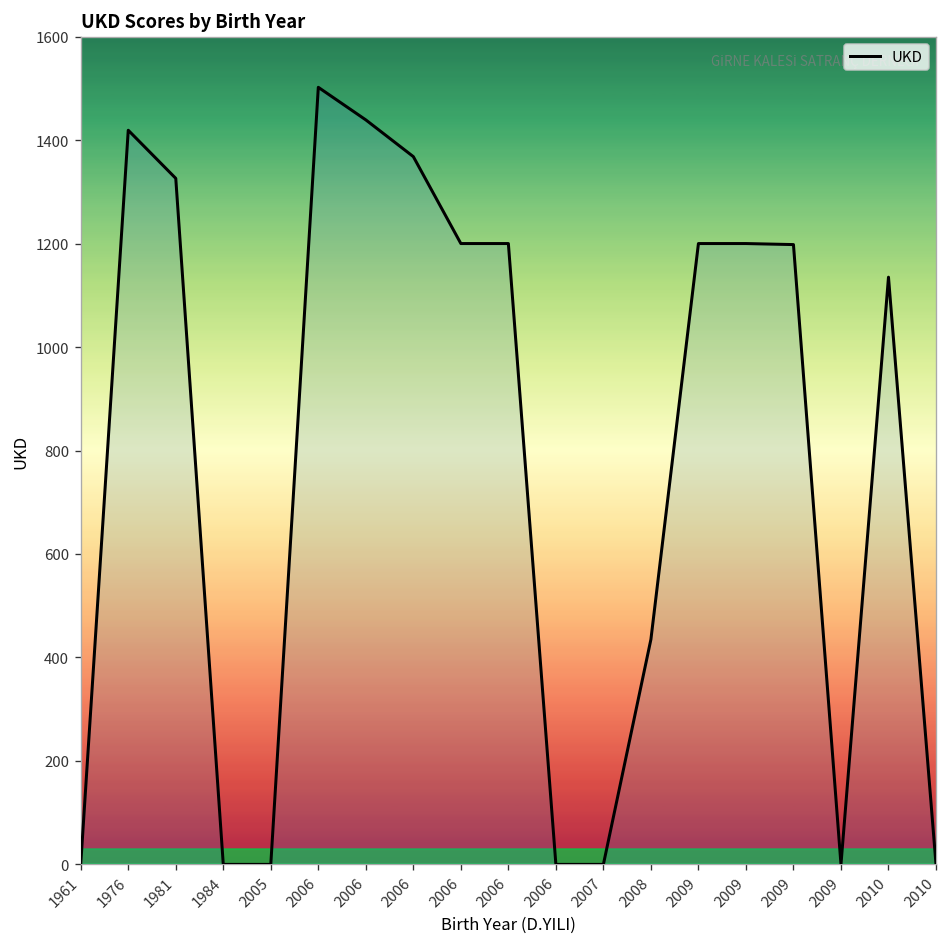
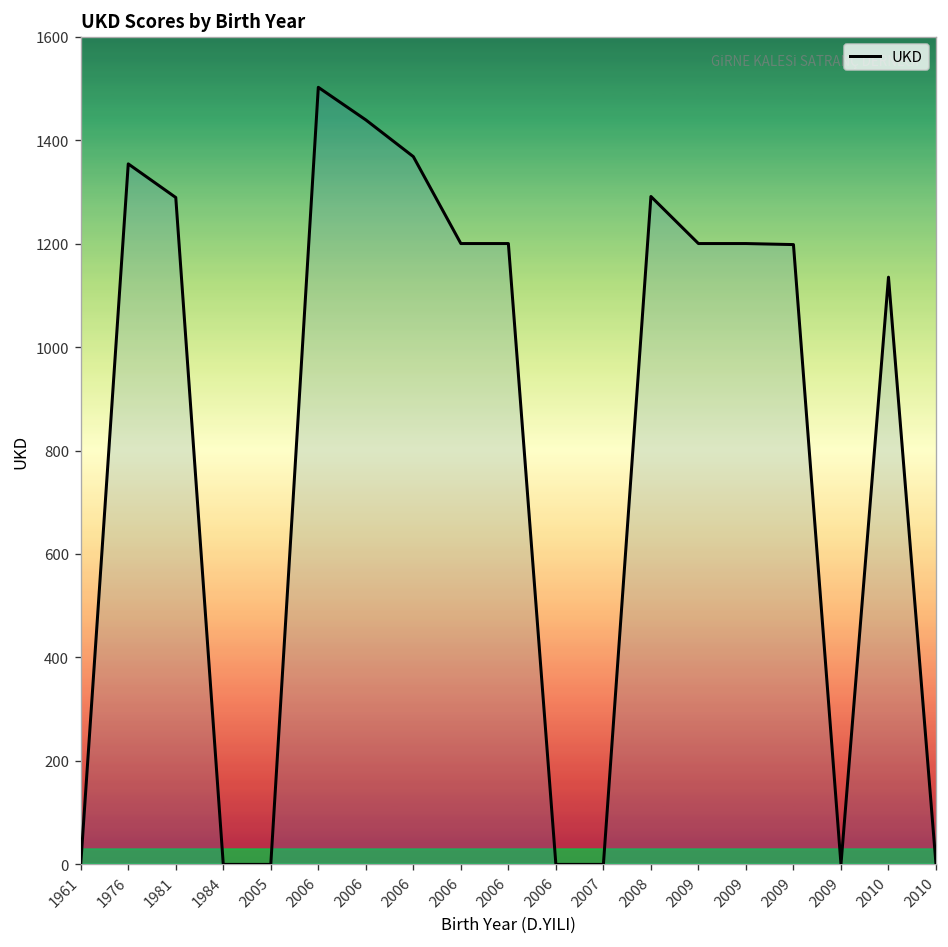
  {
    "UKD": {
      "1961": 0,
-     "1976": 1420,
-     "1981": 1330,
+     "1976": 1350,
+     "1981": 1290,
      "1984": 0,
      "2005": 0,
      "2007": 0,
-     "2008": 440
+     "2008": 1290
    }
  }
